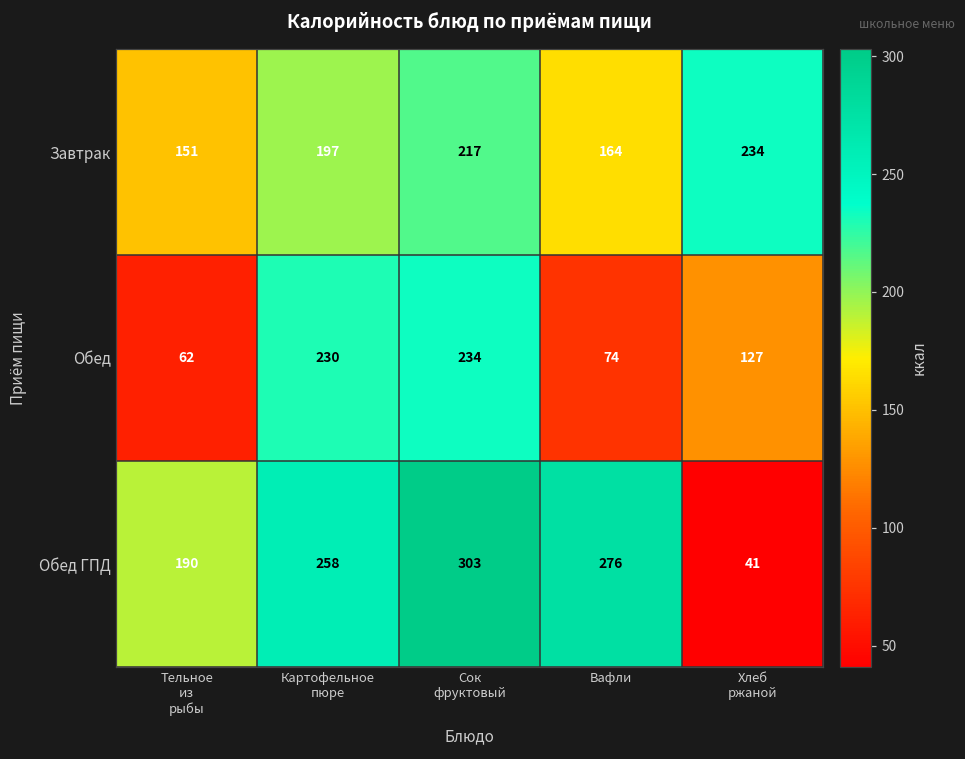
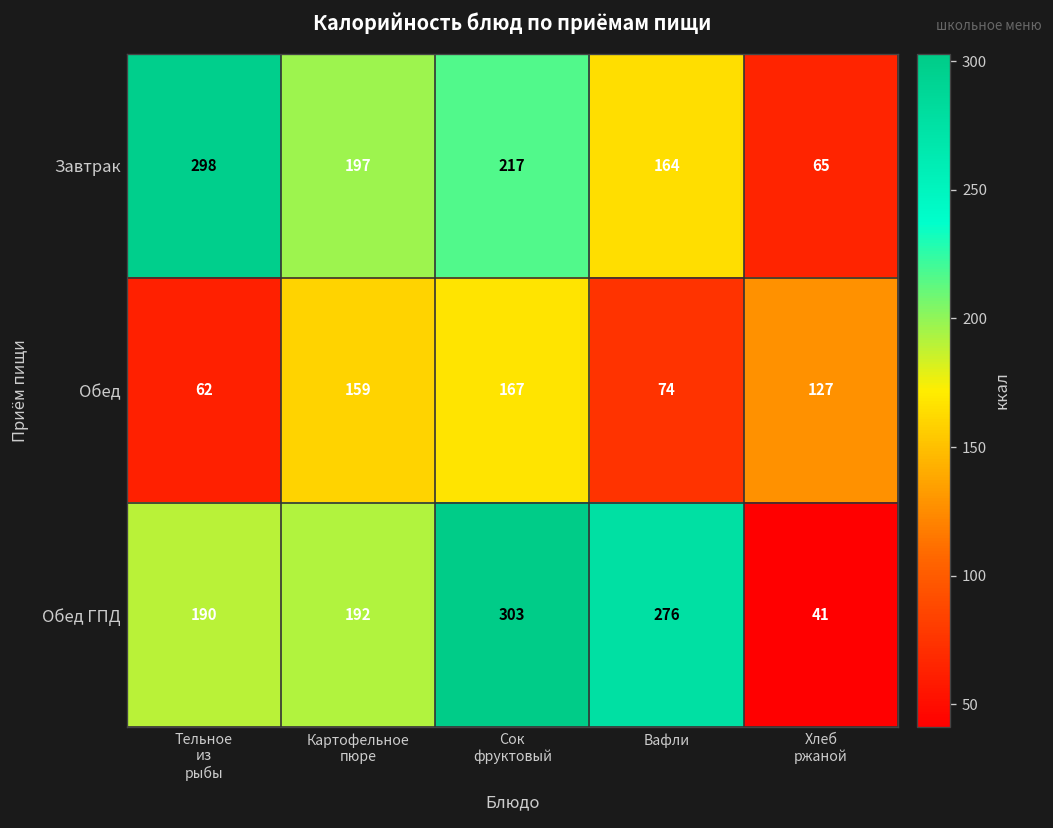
  {
    "Завтрак": {
-     "Тельное из рыбы": 151,
+     "Тельное из рыбы": 298,
      "Картофельное пюре": 197,
      "Сок фруктовый": 217,
      "Вафли": 164,
-     "Хлеб ржаной": 234
+     "Хлеб ржаной": 65
    },
    "Обед": {
      "Тельное из рыбы": 62,
-     "Картофельное пюре": 230,
-     "Сок фруктовый": 234,
+     "Картофельное пюре": 159,
+     "Сок фруктовый": 167,
      "Вафли": 74,
      "Хлеб ржаной": 127
    },
    "Обед ГПД": {
      "Тельное из рыбы": 190,
-     "Картофельное пюре": 258,
+     "Картофельное пюре": 192,
      "Сок фруктовый": 303,
      "Вафли": 276,
      "Хлеб ржаной": 41
    }
  }
